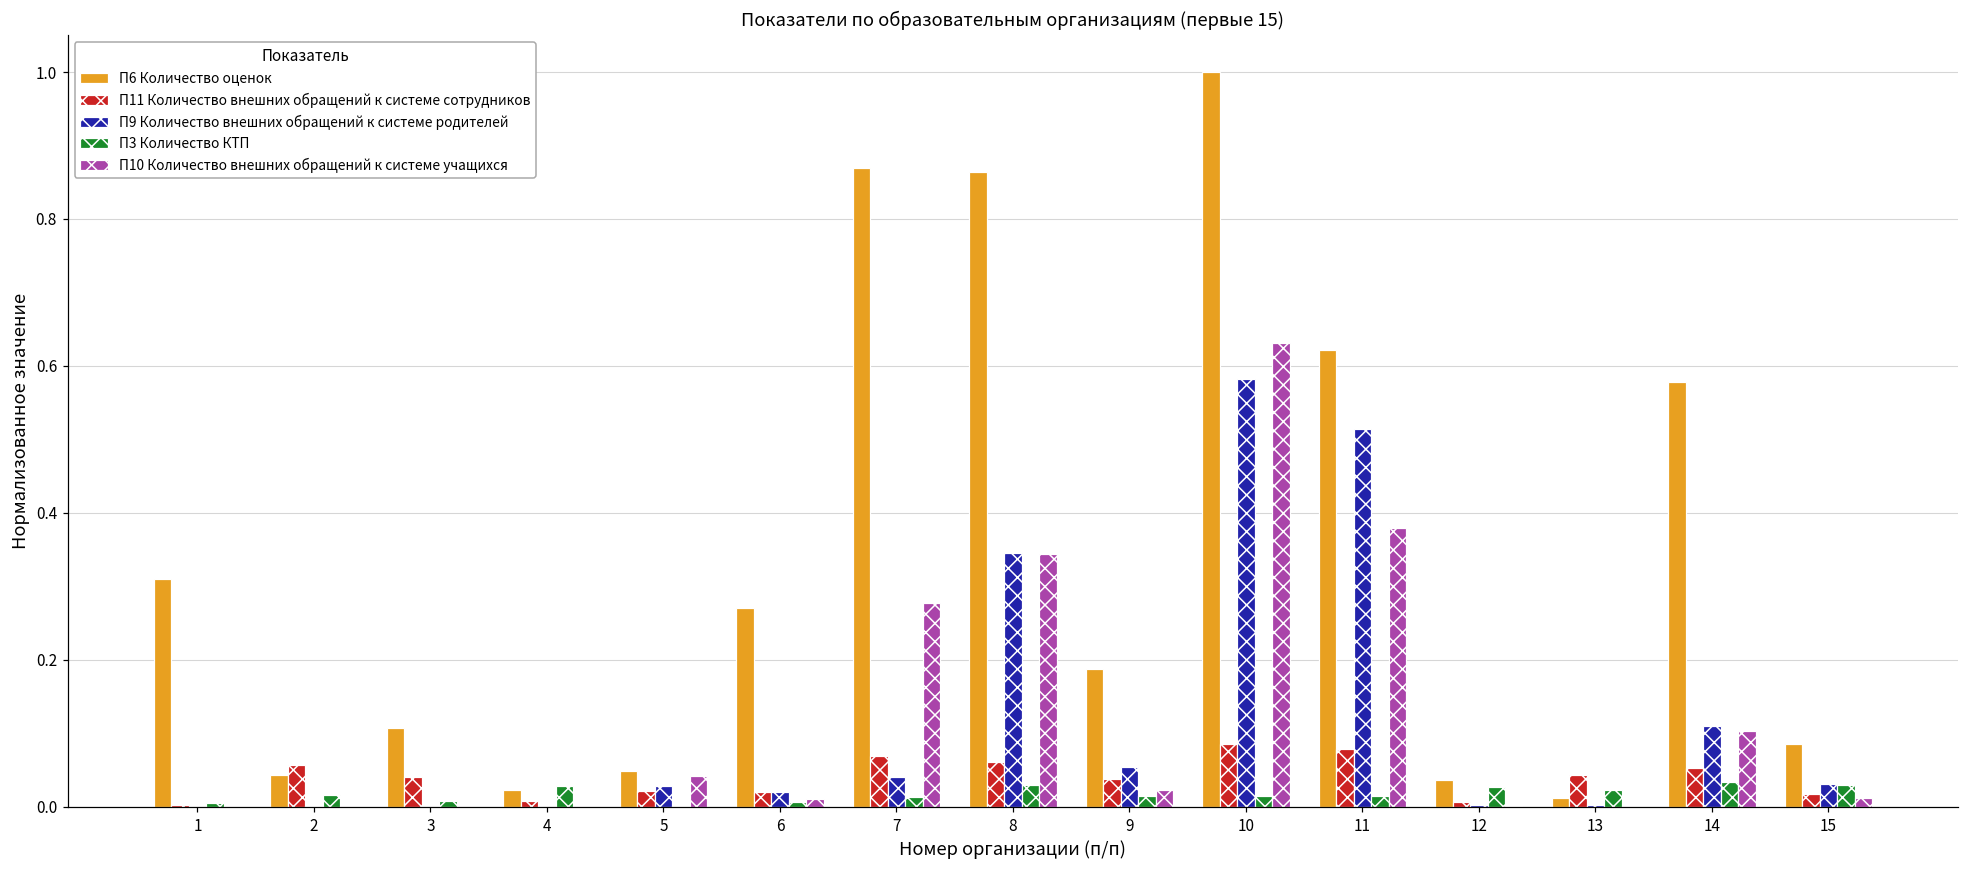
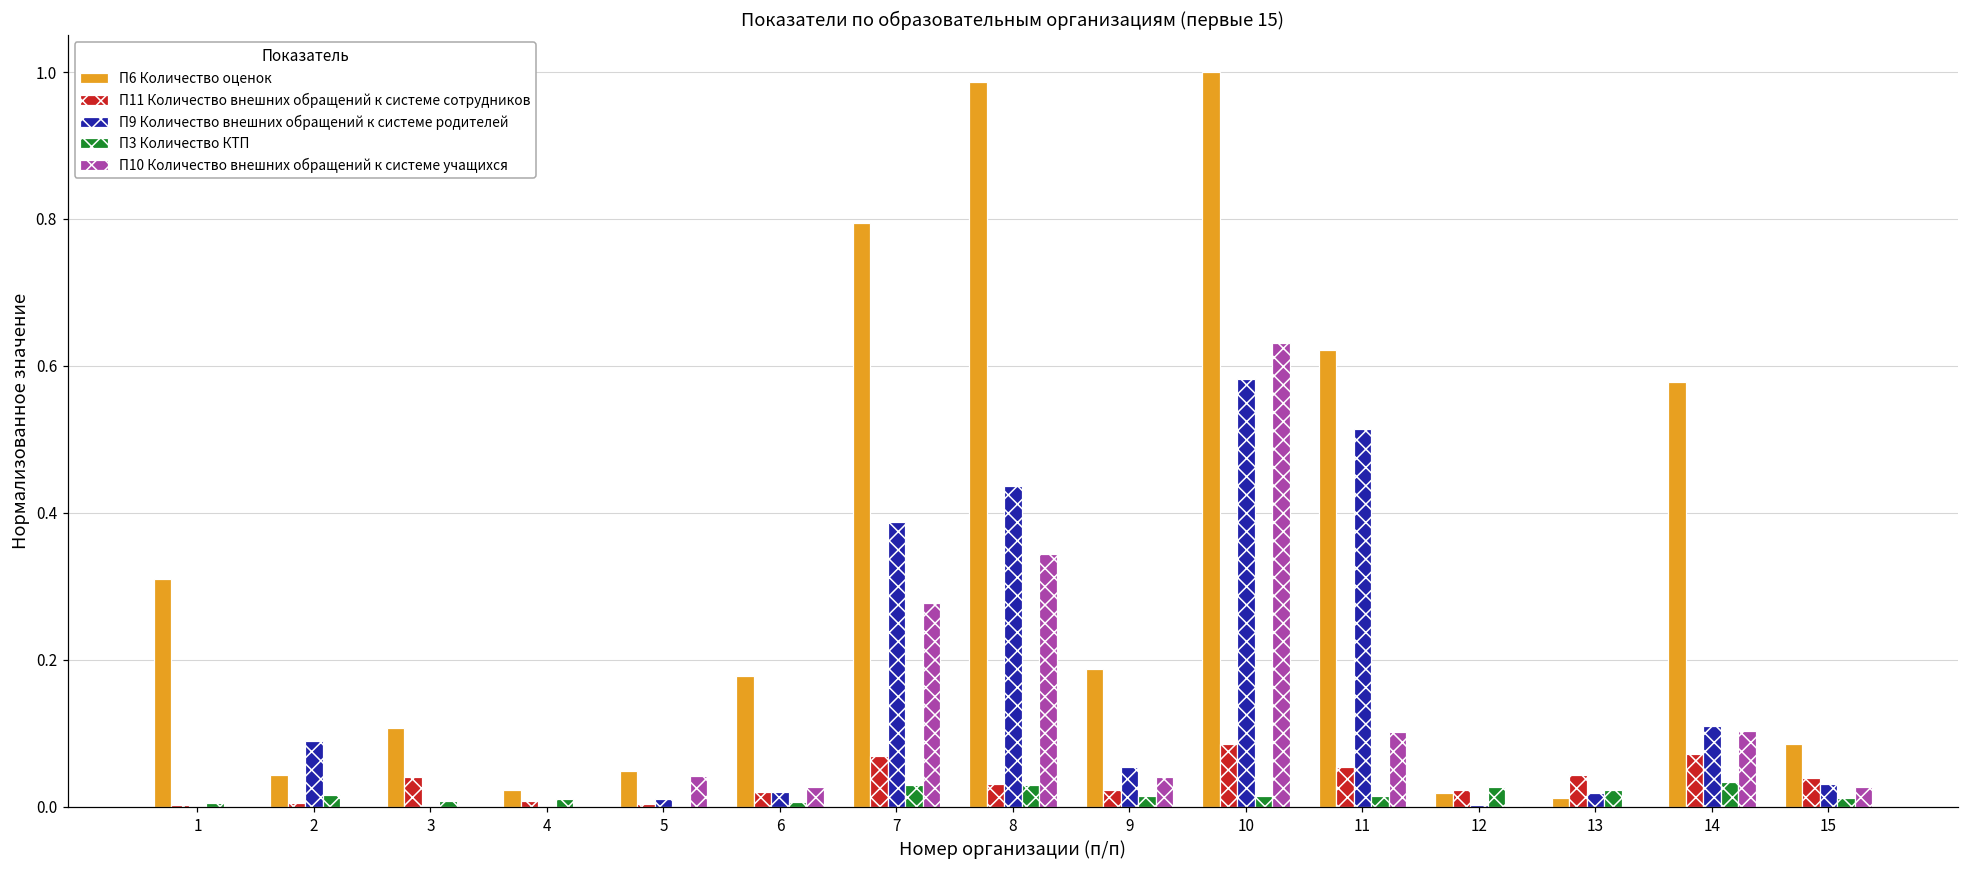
  {
    "П6 Количество оценок": {
      "1": 0.31,
      "2": 0.04,
      "3": 0.11,
      "4": 0.02,
      "5": 0.05,
-     "6": 0.27,
-     "7": 0.87,
-     "8": 0.86,
+     "6": 0.18,
+     "7": 0.79,
+     "8": 0.99,
      "9": 0.19,
      "10": 1.00,
      "11": 0.62,
-     "12": 0.04,
+     "12": 0.02,
      "13": 0.01,
      "14": 0.58,
      "15": 0.09
    },
    "П11 Количество внешних обращений к системе сотрудников": {
-     "2": 0.06,
+     "2": 0.00,
      "3": 0.04,
      "4": 0.01,
-     "5": 0.02,
+     "5": 0.00,
      "6": 0.02,
      "7": 0.07,
-     "8": 0.06,
-     "9": 0.04,
+     "8": 0.03,
+     "9": 0.02,
      "10": 0.09,
-     "11": 0.08,
-     "12": 0.01,
+     "11": 0.05,
+     "12": 0.02,
      "13": 0.04,
-     "14": 0.05,
-     "15": 0.02
+     "14": 0.07,
+     "15": 0.04
    },
    "П9 Количество внешних обращений к системе родителей": {
      "1": 0.00,
-     "2": 0.00,
+     "2": 0.09,
      "3": 0.00,
      "4": 0.00,
-     "5": 0.03,
+     "5": 0.01,
      "6": 0.02,
-     "7": 0.04,
-     "8": 0.35,
+     "7": 0.39,
+     "8": 0.44,
      "9": 0.05,
      "10": 0.58,
      "11": 0.51,
-     "13": 0.00,
+     "13": 0.02,
      "14": 0.11,
      "15": 0.03
    },
    "П3 Количество КТП": {
      "1": 0.01,
      "2": 0.02,
      "3": 0.01,
-     "4": 0.03,
+     "4": 0.01,
      "6": 0.01,
-     "7": 0.01,
+     "7": 0.03,
      "8": 0.03,
      "9": 0.01,
      "10": 0.01,
      "11": 0.01,
      "12": 0.03,
      "13": 0.02,
      "14": 0.03,
-     "15": 0.03
+     "15": 0.01
    },
    "П10 Количество внешних обращений к системе учащихся": {
      "1": 0.00,
      "2": 0.00,
      "3": 0.00,
      "4": 0.00,
      "5": 0.04,
-     "6": 0.01,
+     "6": 0.03,
      "7": 0.28,
      "8": 0.34,
-     "9": 0.02,
+     "9": 0.04,
      "10": 0.63,
-     "11": 0.38,
+     "11": 0.10,
      "13": 0.00,
      "14": 0.10,
-     "15": 0.01
+     "15": 0.03
    }
  }
